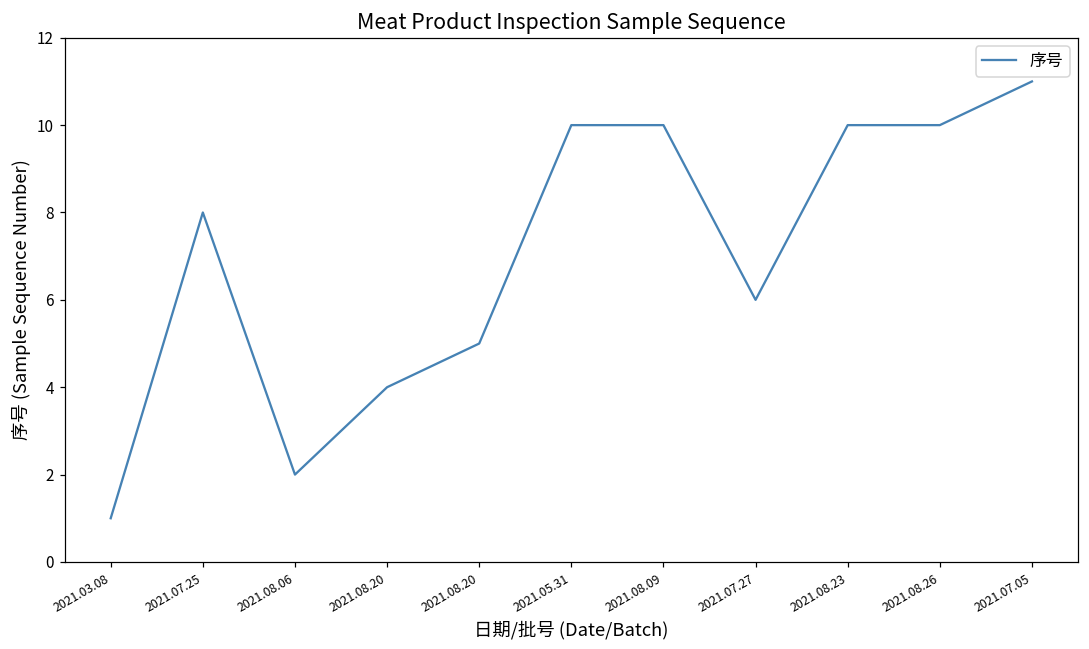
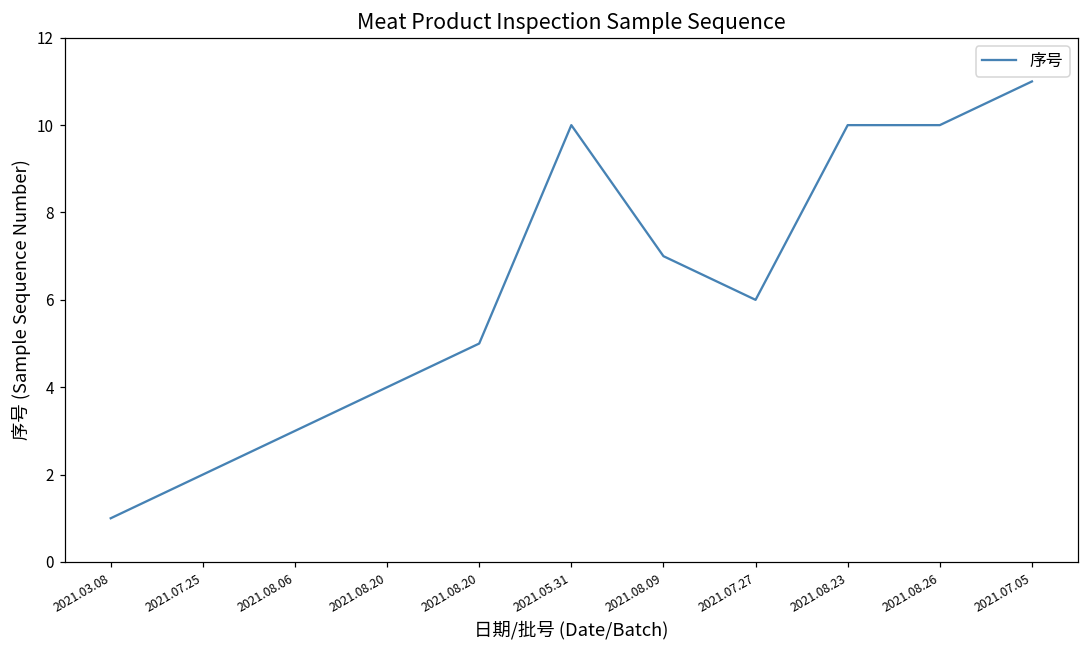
  {
    "2021.03.08": 1,
-   "2021.07.25": 8,
-   "2021.08.06": 2,
+   "2021.07.25": 2,
+   "2021.08.06": 3,
    "2021.05.31": 10,
-   "2021.08.09": 10,
+   "2021.08.09": 7,
    "2021.07.27": 6,
    "2021.08.23": 10,
    "2021.08.26": 10,
    "2021.07.05": 11
  }
